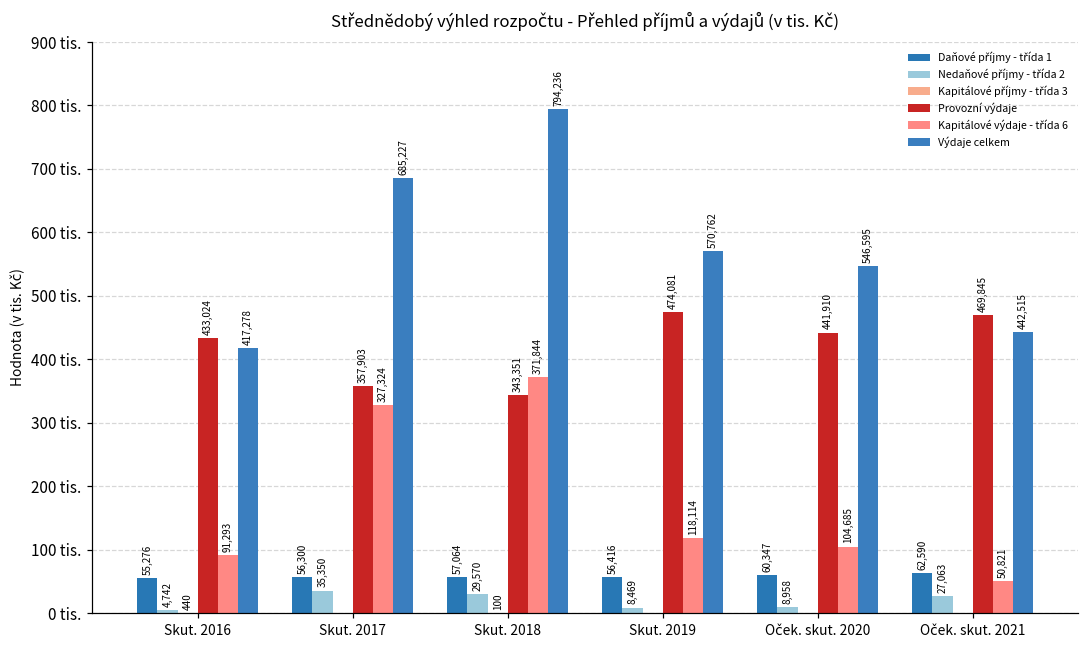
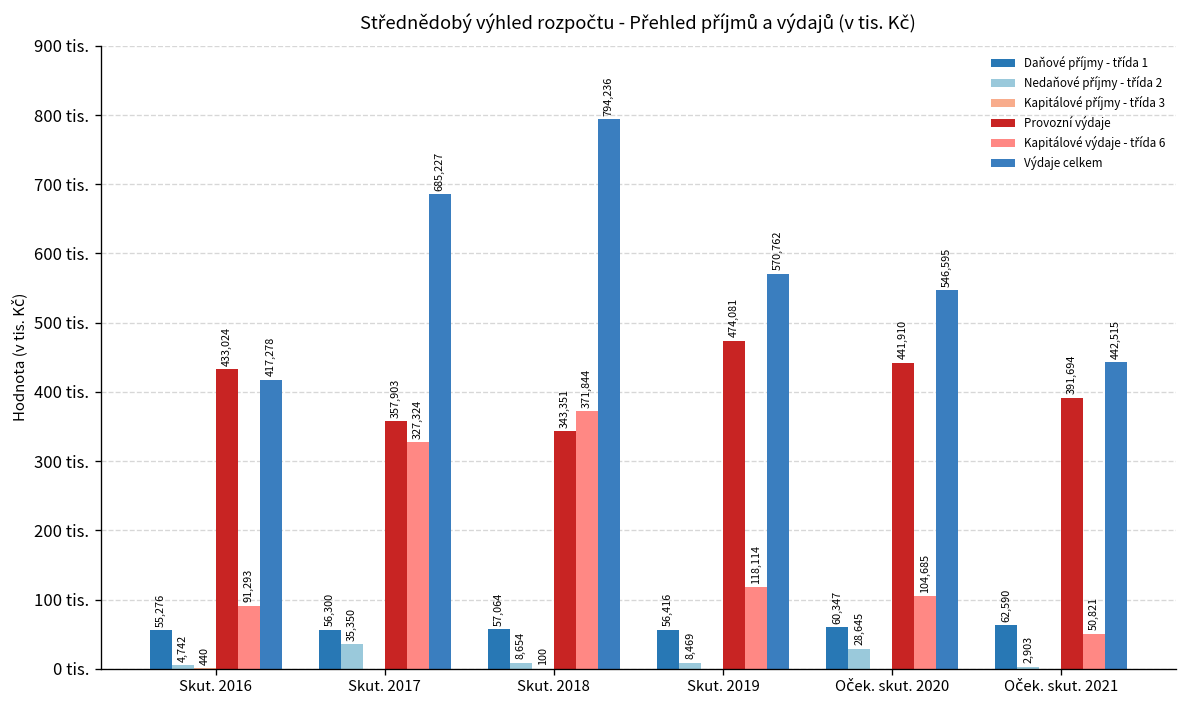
  {
    "Nedaňové příjmy - třída 2": {
      "Skut. 2016": "4,742",
      "Skut. 2017": "35,350",
-     "Skut. 2018": "29,570",
+     "Skut. 2018": "8,654",
      "Skut. 2019": "8,469",
-     "Oček. skut. 2020": "8,958",
-     "Oček. skut. 2021": "27,063"
+     "Oček. skut. 2020": "28,645",
+     "Oček. skut. 2021": "2,903"
    },
    "Provozní výdaje": {
      "Skut. 2016": "433,024",
      "Skut. 2017": "357,903",
      "Skut. 2018": "343,351",
      "Skut. 2019": "474,081",
      "Oček. skut. 2020": "441,910",
-     "Oček. skut. 2021": "469,845"
+     "Oček. skut. 2021": "391,694"
    }
  }
